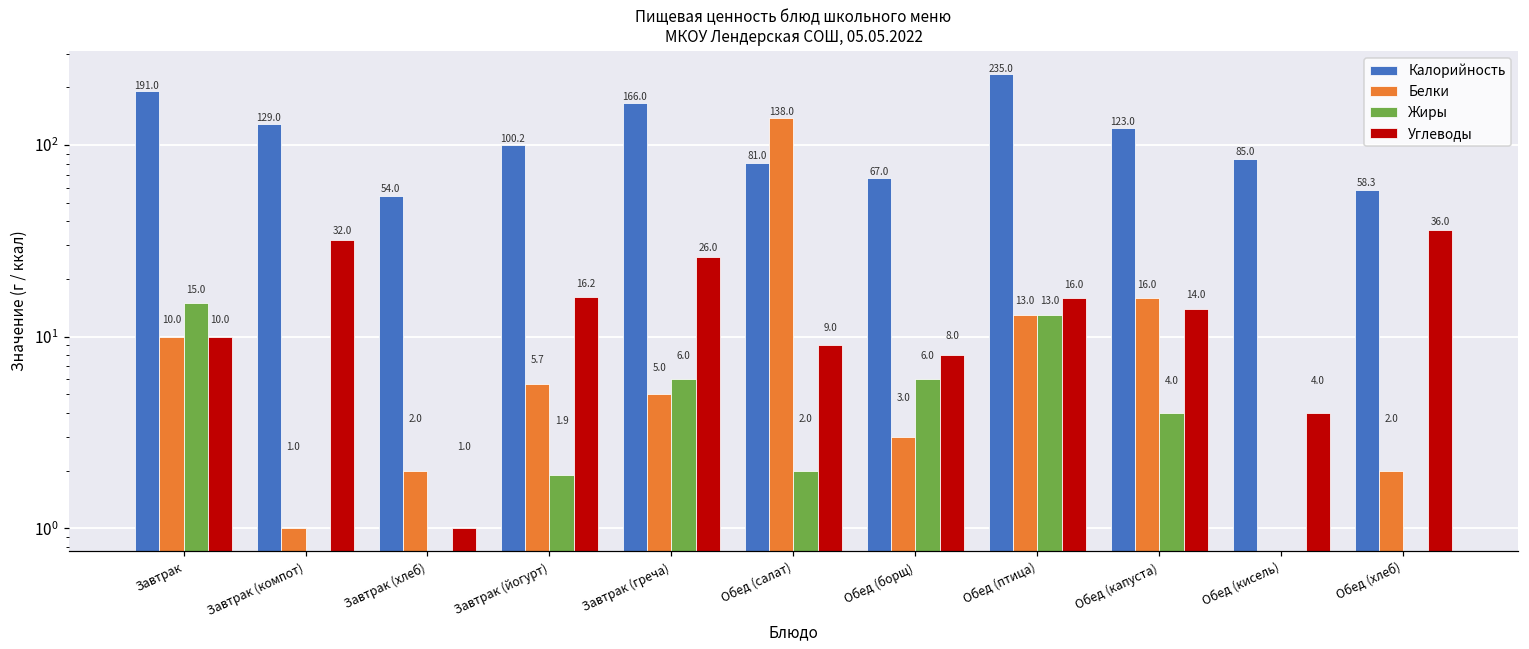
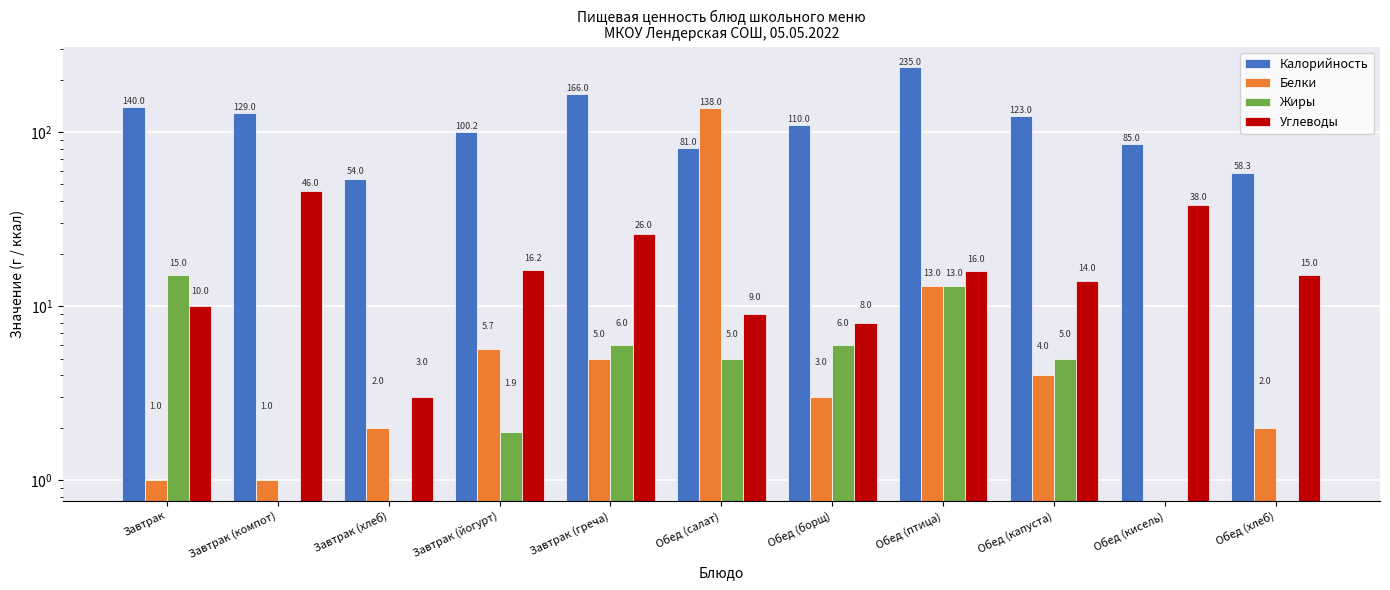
  {
    "Калорийность": {
-     "Завтрак": 191.0,
+     "Завтрак": 140.0,
      "Завтрак (компот)": 129.0,
      "Завтрак (хлеб)": 54.0,
      "Завтрак (йогурт)": 100.2,
      "Завтрак (греча)": 166.0,
      "Обед (салат)": 81.0,
-     "Обед (борщ)": 67.0,
+     "Обед (борщ)": 110.0,
      "Обед (птица)": 235.0,
      "Обед (капуста)": 123.0,
      "Обед (кисель)": 85.0,
      "Обед (хлеб)": 58.3
    },
    "Белки": {
-     "Завтрак": 10.0,
+     "Завтрак": 1.0,
      "Завтрак (йогурт)": 5.7,
      "Завтрак (греча)": 5.0,
      "Обед (салат)": 138.0,
      "Обед (птица)": 13.0,
-     "Обед (капуста)": 16.0
+     "Обед (капуста)": 4.0
    },
    "Жиры": {
      "Завтрак": 15.0,
      "Завтрак (греча)": 6.0,
-     "Обед (салат)": 2.0,
+     "Обед (салат)": 5.0,
      "Обед (борщ)": 6.0,
      "Обед (птица)": 13.0,
-     "Обед (капуста)": 4.0
+     "Обед (капуста)": 5.0
    },
    "Углеводы": {
      "Завтрак": 10.0,
-     "Завтрак (компот)": 32.0,
-     "Завтрак (хлеб)": 1.0,
+     "Завтрак (компот)": 46.0,
+     "Завтрак (хлеб)": 3.0,
      "Завтрак (йогурт)": 16.2,
      "Завтрак (греча)": 26.0,
      "Обед (салат)": 9.0,
      "Обед (борщ)": 8.0,
      "Обед (птица)": 16.0,
      "Обед (капуста)": 14.0,
-     "Обед (кисель)": 4.0,
-     "Обед (хлеб)": 36.0
+     "Обед (кисель)": 38.0,
+     "Обед (хлеб)": 15.0
    }
  }
